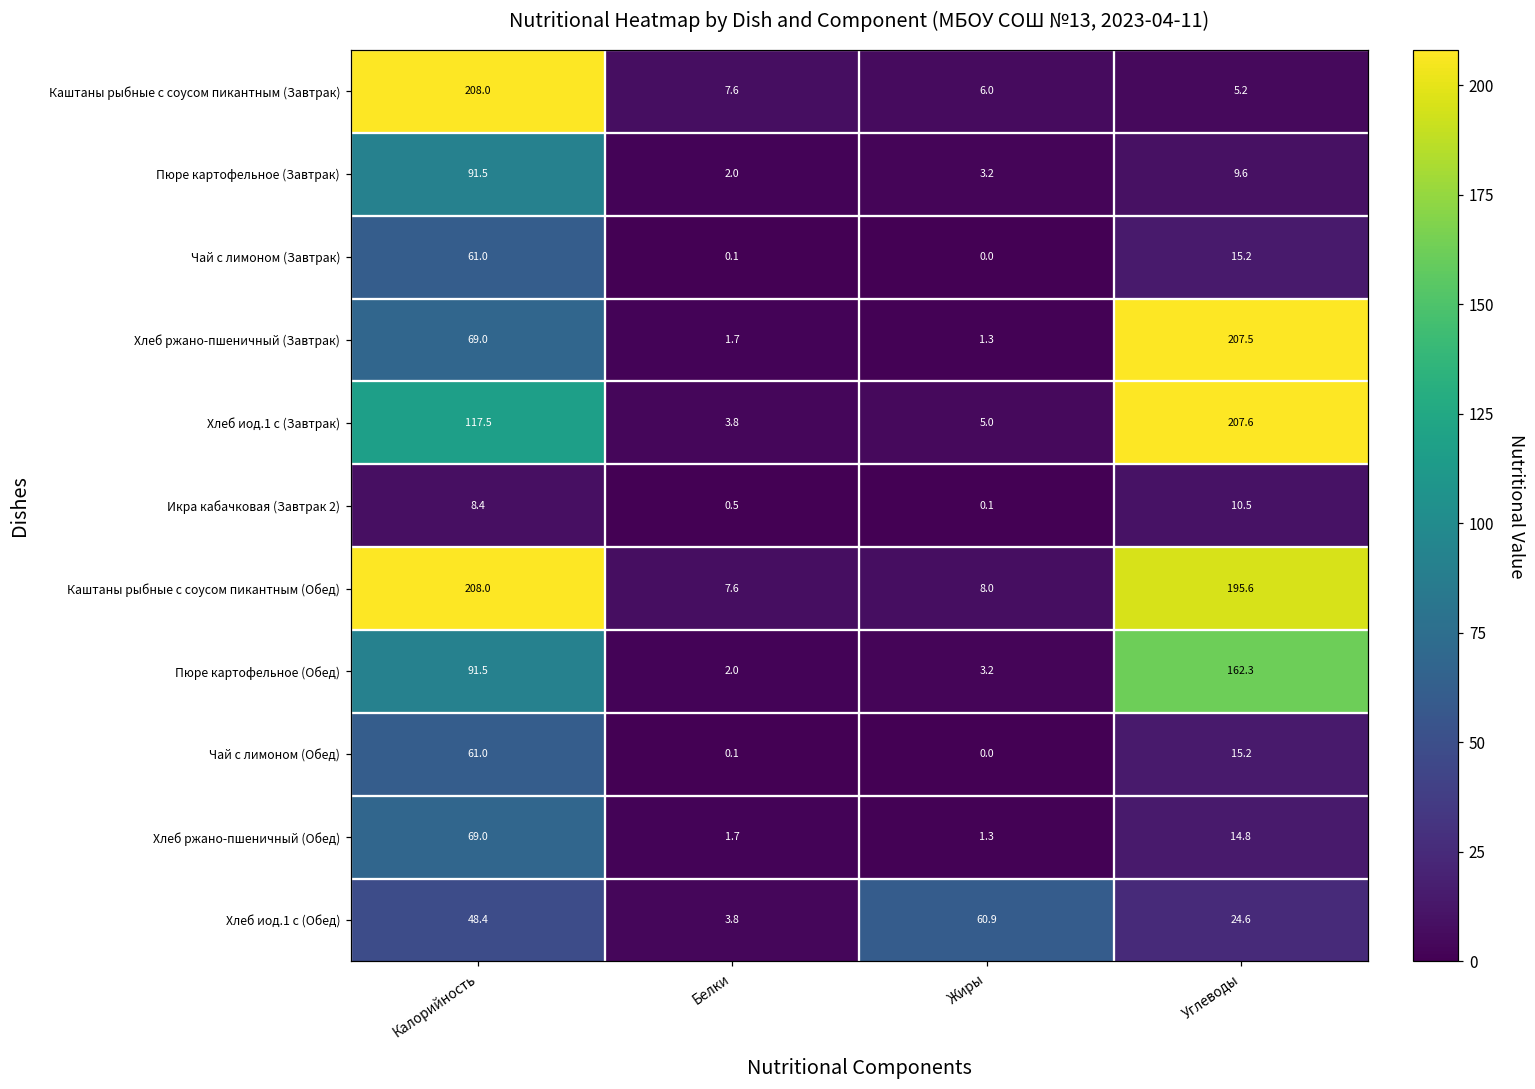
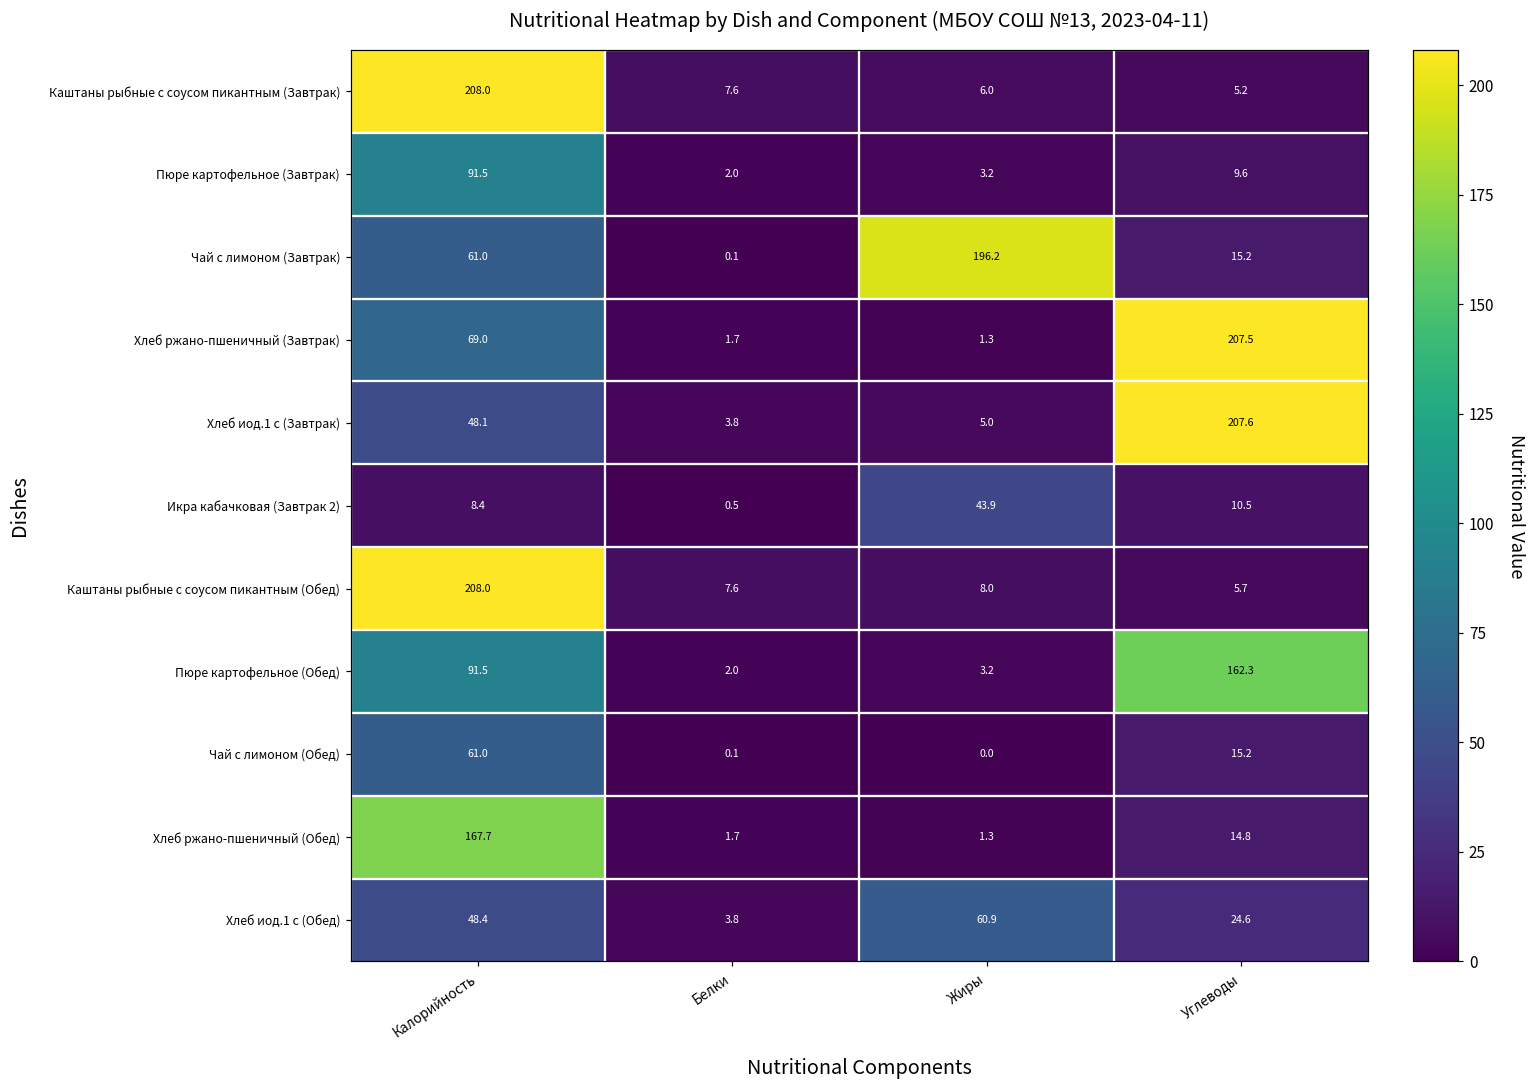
  {
    "Каштаны рыбные с соусом пикантным (Завтрак)": {
      "Калорийность": 208.0,
      "Белки": 7.6,
      "Жиры": 6.0,
      "Углеводы": 5.2
    },
    "Пюре картофельное (Завтрак)": {
      "Калорийность": 91.5,
      "Белки": 2.0,
      "Жиры": 3.2,
      "Углеводы": 9.6
    },
    "Чай с лимоном (Завтрак)": {
      "Калорийность": 61.0,
      "Белки": 0.1,
-     "Жиры": 0.0,
+     "Жиры": 196.2,
      "Углеводы": 15.2
    },
    "Хлеб ржано-пшеничный (Завтрак)": {
      "Калорийность": 69.0,
      "Белки": 1.7,
      "Жиры": 1.3,
      "Углеводы": 207.5
    },
    "Хлеб иод.1 с (Завтрак)": {
-     "Калорийность": 117.5,
+     "Калорийность": 48.1,
      "Белки": 3.8,
      "Жиры": 5.0,
      "Углеводы": 207.6
    },
    "Икра кабачковая (Завтрак 2)": {
      "Калорийность": 8.4,
      "Белки": 0.5,
-     "Жиры": 0.1,
+     "Жиры": 43.9,
      "Углеводы": 10.5
    },
    "Каштаны рыбные с соусом пикантным (Обед)": {
      "Калорийность": 208.0,
      "Белки": 7.6,
      "Жиры": 8.0,
-     "Углеводы": 195.6
+     "Углеводы": 5.7
    },
    "Пюре картофельное (Обед)": {
      "Калорийность": 91.5,
      "Белки": 2.0,
      "Жиры": 3.2,
      "Углеводы": 162.3
    },
    "Чай с лимоном (Обед)": {
      "Калорийность": 61.0,
      "Белки": 0.1,
      "Жиры": 0.0,
      "Углеводы": 15.2
    },
    "Хлеб ржано-пшеничный (Обед)": {
-     "Калорийность": 69.0,
+     "Калорийность": 167.7,
      "Белки": 1.7,
      "Жиры": 1.3,
      "Углеводы": 14.8
    },
    "Хлеб иод.1 с (Обед)": {
      "Калорийность": 48.4,
      "Белки": 3.8,
      "Жиры": 60.9,
      "Углеводы": 24.6
    }
  }
